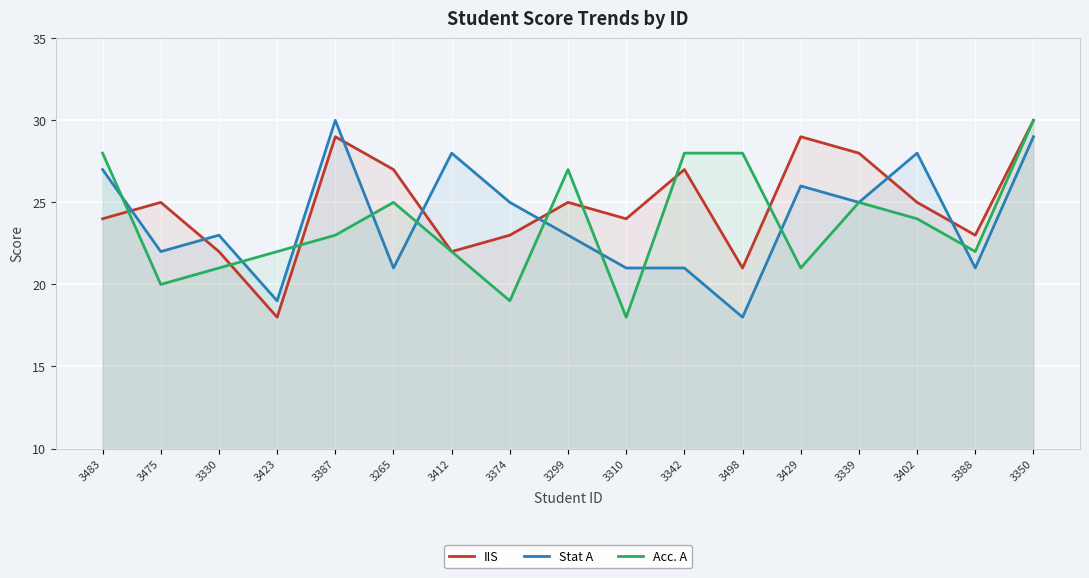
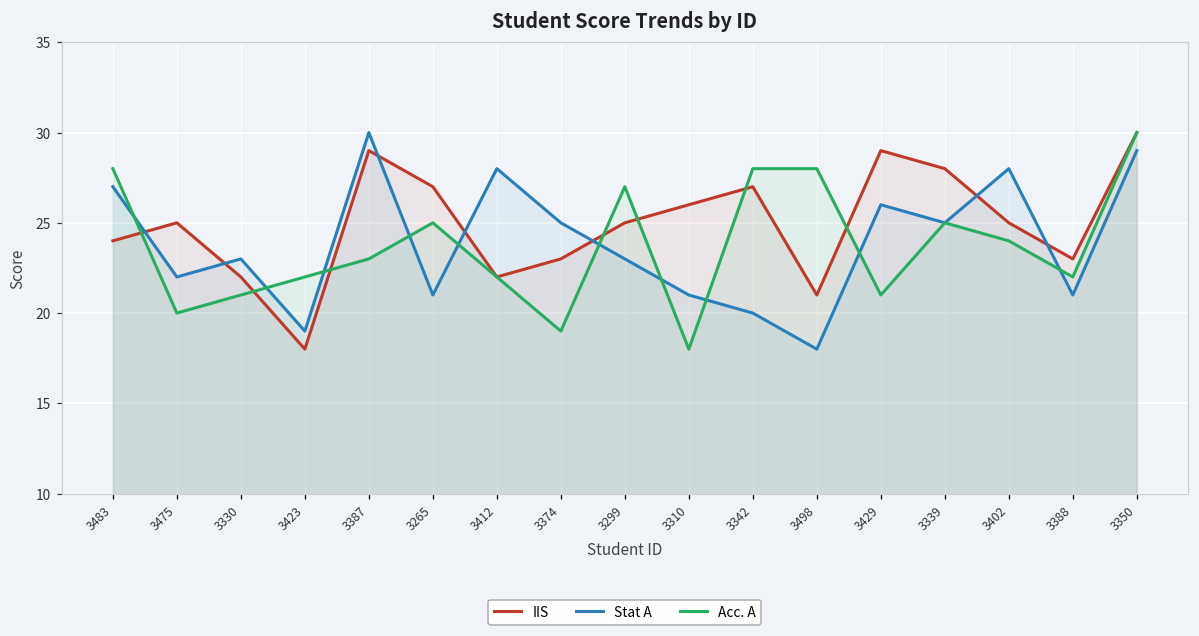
  {
    "IIS": {
      "3483": 24,
      "3475": 25,
      "3330": 22,
      "3423": 18,
      "3387": 29,
      "3265": 27,
      "3374": 23,
      "3299": 25,
-     "3310": 24,
+     "3310": 26,
      "3342": 27,
      "3498": 21,
      "3429": 29,
      "3339": 28,
      "3402": 25,
      "3388": 23
    },
    "Stat A": {
      "3483": 27,
      "3475": 22,
      "3330": 23,
      "3423": 19,
      "3387": 30,
      "3265": 21,
      "3412": 28,
      "3374": 25,
      "3299": 23,
      "3310": 21,
-     "3342": 21,
+     "3342": 20,
      "3498": 18,
      "3429": 26,
      "3402": 28,
      "3388": 21,
      "3350": 29
    },
    "Acc. A": {
      "3483": 28,
      "3475": 20,
      "3330": 21,
      "3423": 22,
      "3387": 23,
      "3265": 25,
      "3374": 19,
      "3299": 27,
      "3310": 18,
      "3342": 28,
      "3498": 28,
      "3429": 21,
      "3402": 24,
      "3388": 22
    }
  }
